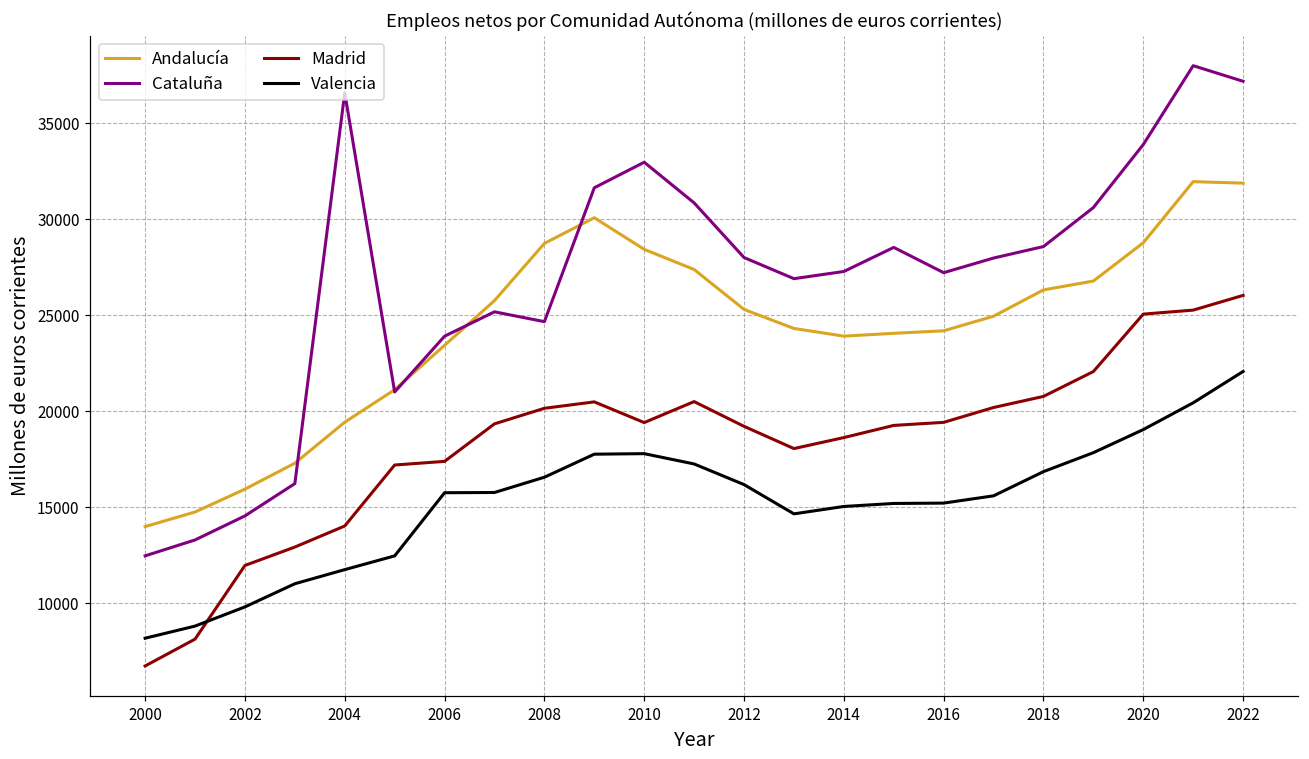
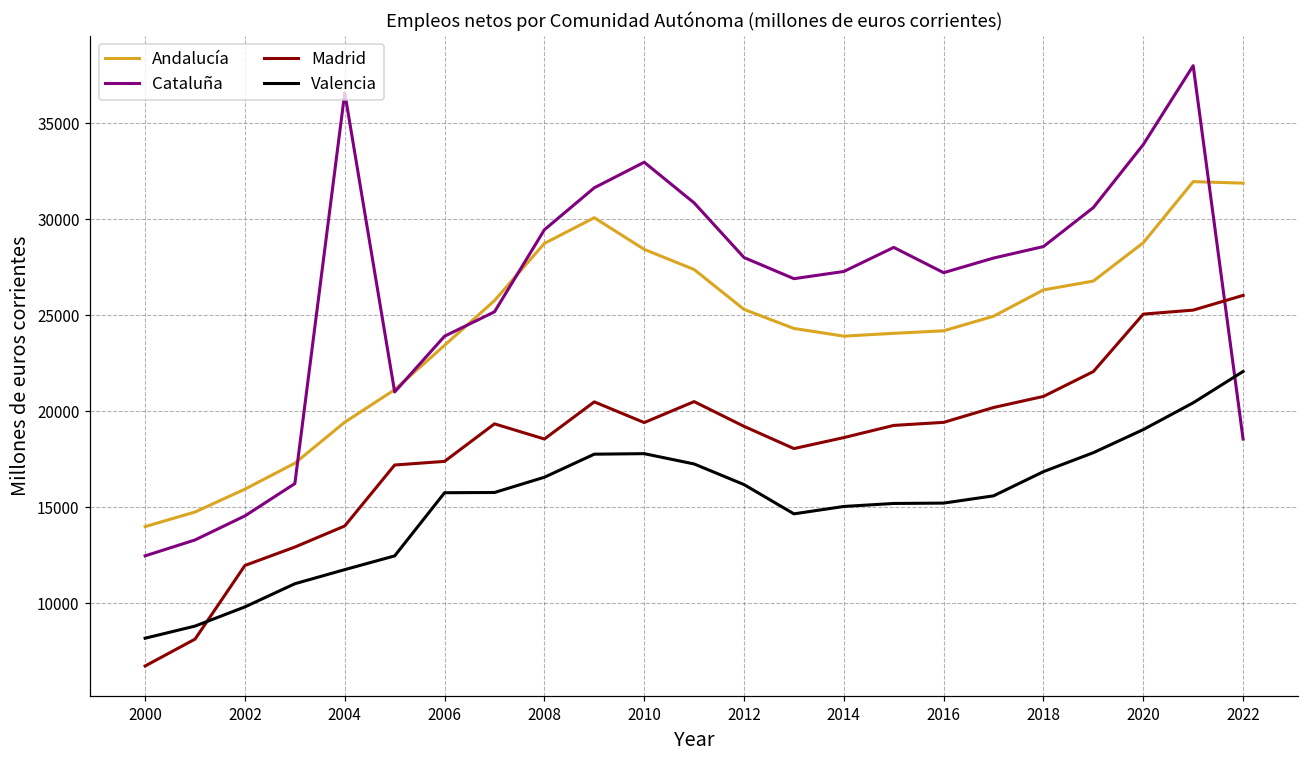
  {
    "Andalucía": {
      "2000": 14000,
      "2002": 15900,
      "2004": 19400,
      "2006": 23400,
      "2008": 28700,
      "2010": 28400,
      "2012": 25300,
      "2014": 23900,
      "2016": 24200,
      "2018": 26300,
      "2020": 28800,
      "2022": 31900
    },
    "Cataluña": {
      "2000": 12500,
      "2002": 14600,
      "2006": 23900,
-     "2008": 24700,
+     "2008": 29500,
      "2010": 33000,
      "2012": 28000,
      "2014": 27300,
      "2016": 27200,
      "2018": 28600,
      "2020": 33900,
-     "2022": 37200
+     "2022": 18600
    },
    "Madrid": {
      "2000": 6700,
      "2002": 12000,
      "2004": 14000,
      "2006": 17400,
-     "2008": 20200,
+     "2008": 18600,
      "2010": 19400,
      "2012": 19200,
      "2014": 18600,
      "2016": 19400,
      "2018": 20800,
      "2020": 25100,
      "2022": 26000
    },
    "Valencia": {
      "2000": 8200,
      "2002": 9800,
      "2004": 11800,
      "2006": 15800,
      "2008": 16600,
      "2010": 17800,
      "2012": 16200,
      "2014": 15000,
      "2016": 15200,
      "2018": 16900,
      "2020": 19100,
      "2022": 22100
    }
  }
